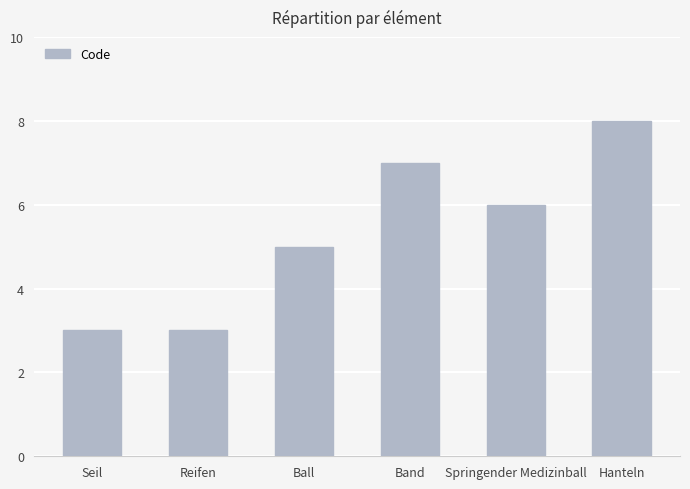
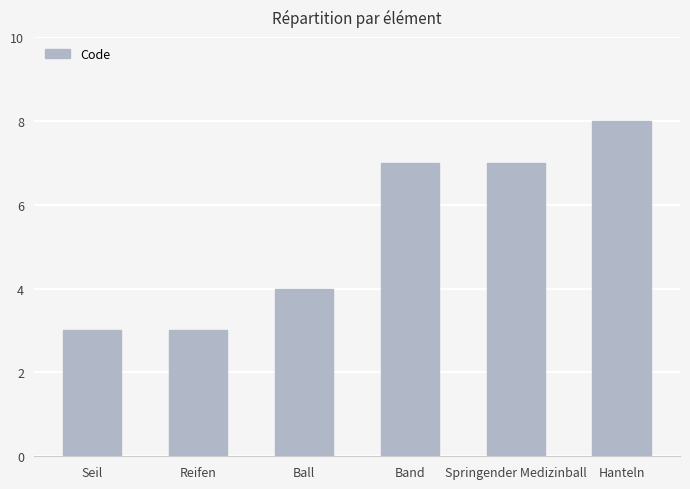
  {
    "Seil": 3,
    "Reifen": 3,
-   "Ball": 5,
+   "Ball": 4,
    "Band": 7,
-   "Springender Medizinball": 6,
+   "Springender Medizinball": 7,
    "Hanteln": 8
  }
